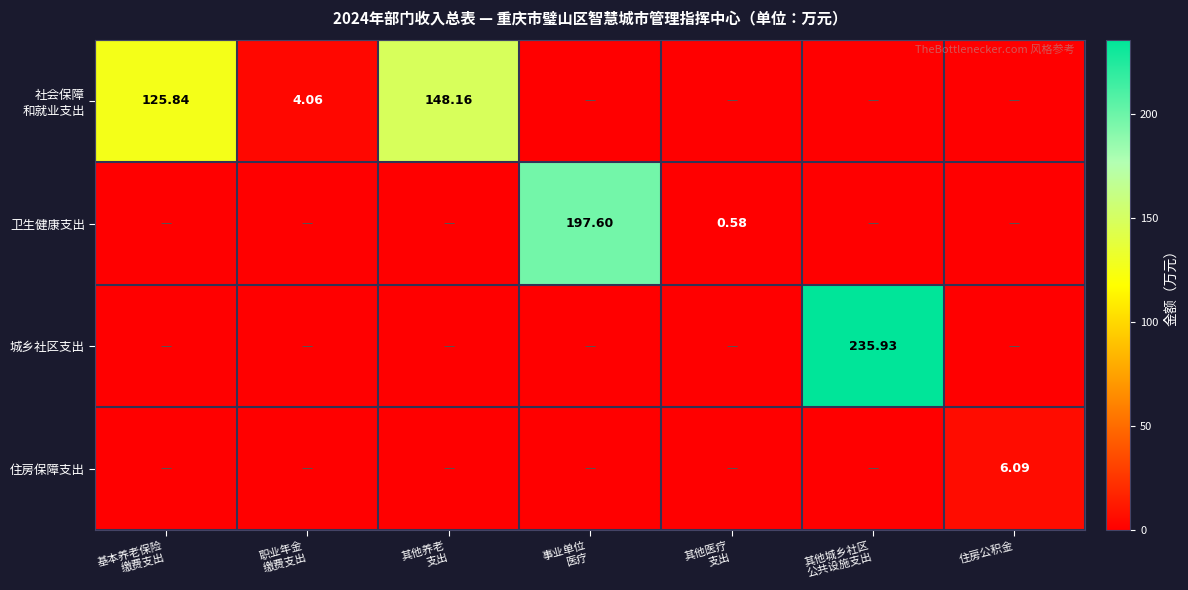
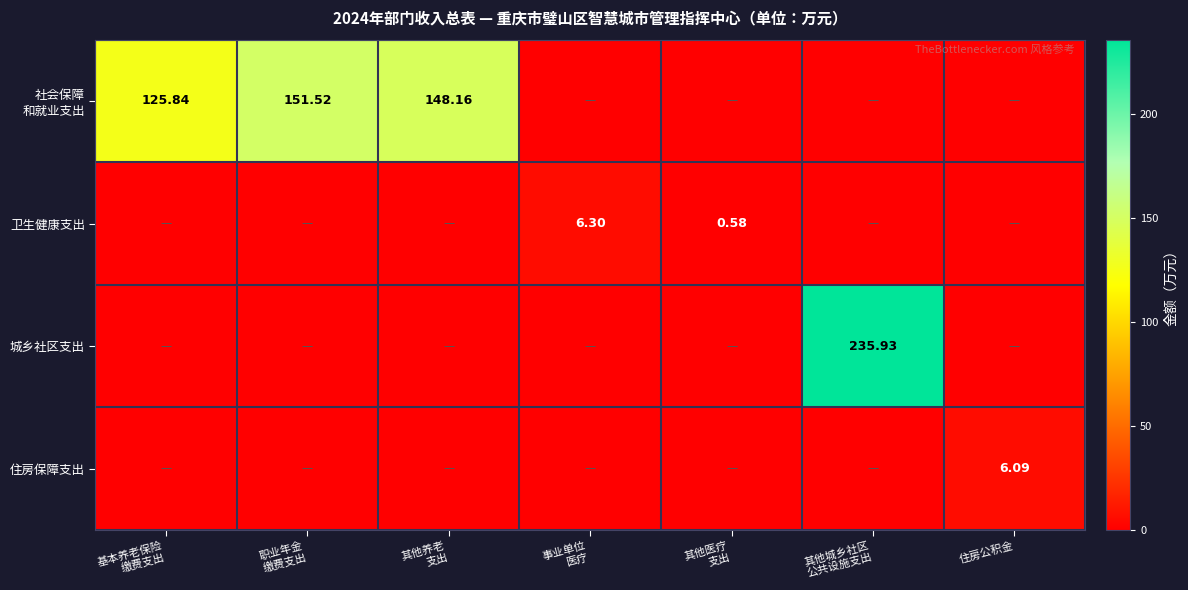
  {
    "社会保障 和就业支出": {
      "基本养老保险 缴费支出": 125.84,
-     "职业年金 缴费支出": 4.06,
+     "职业年金 缴费支出": 151.52,
      "其他养老 支出": 148.16
    },
    "卫生健康支出": {
-     "事业单位 医疗": 197.60,
+     "事业单位 医疗": 6.30,
      "其他医疗 支出": 0.58
    },
    "城乡社区支出": {
      "其他城乡社区 公共设施支出": 235.93
    },
    "住房保障支出": {
      "住房公积金": 6.09
    }
  }
